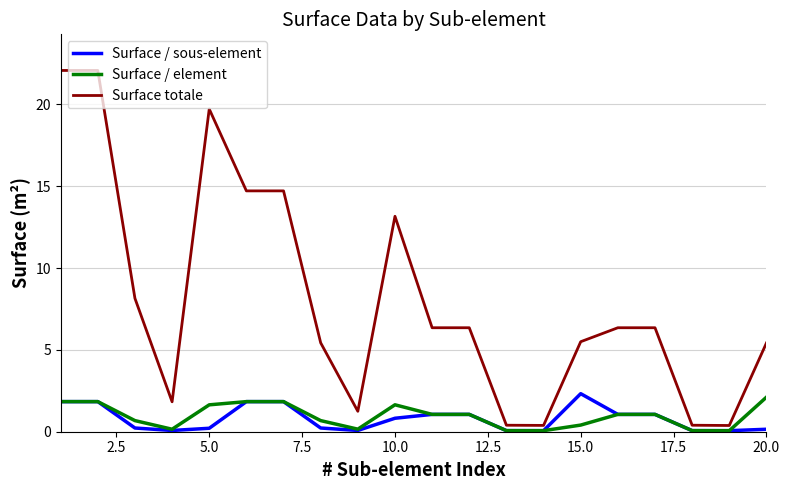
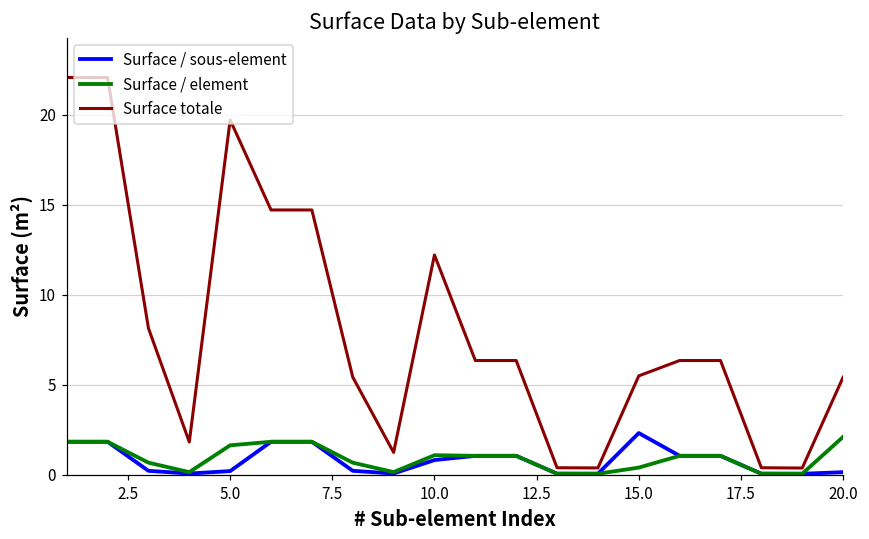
  {
    "Surface / sous-element": {
      "5.0": 0.2,
      "10.0": 0.8,
      "15.0": 2.3,
      "20.0": 0.2
    },
    "Surface / element": {
      "5.0": 1.6,
-     "10.0": 1.6,
+     "10.0": 1.1,
      "15.0": 0.4,
      "20.0": 2.1
    },
    "Surface totale": {
      "5.0": 19.7,
-     "10.0": 13.2,
+     "10.0": 12.2,
      "15.0": 5.5,
      "20.0": 5.4
    }
  }
